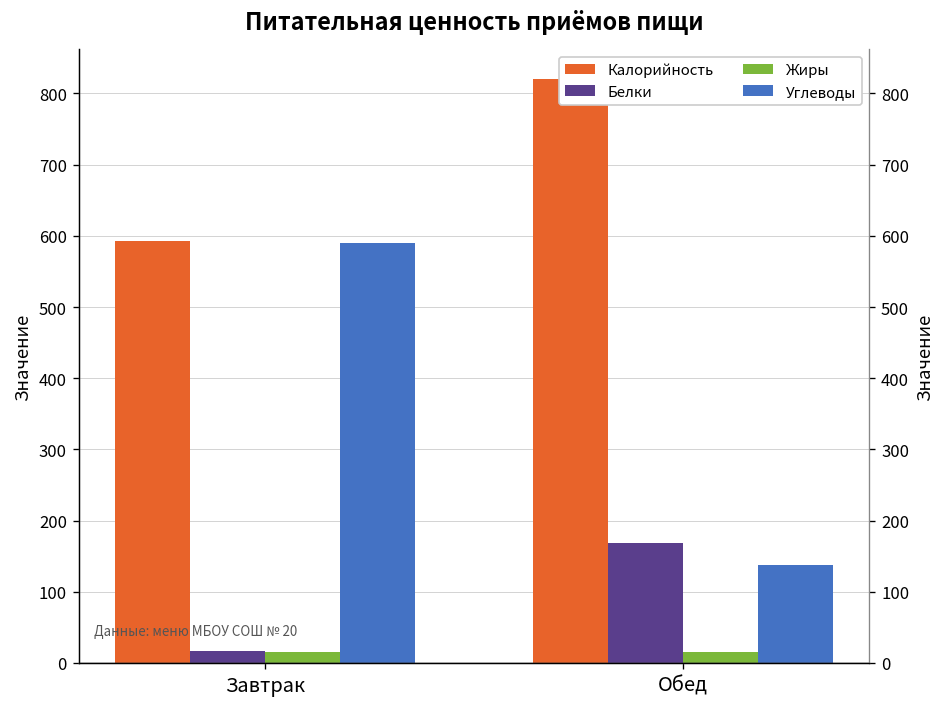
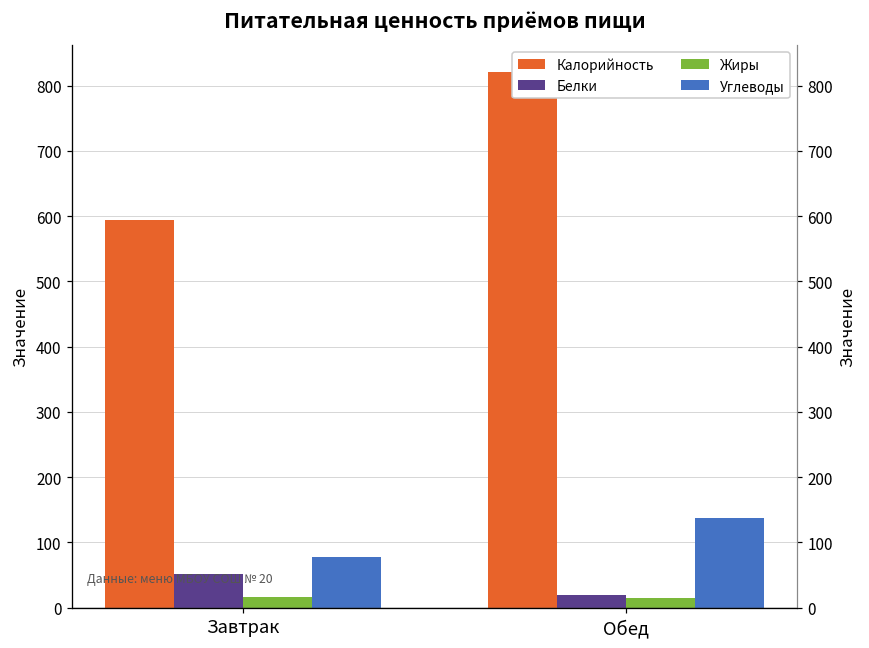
  {
    "Калорийность": {
      "Завтрак": 590
    },
    "Белки": {
-     "Завтрак": 20,
-     "Обед": 170
+     "Завтрак": 50,
+     "Обед": 20
    },
    "Жиры": {
      "Завтрак": 20,
      "Обед": 10
    },
    "Углеводы": {
-     "Завтрак": 590,
+     "Завтрак": 80,
      "Обед": 140
    }
  }
